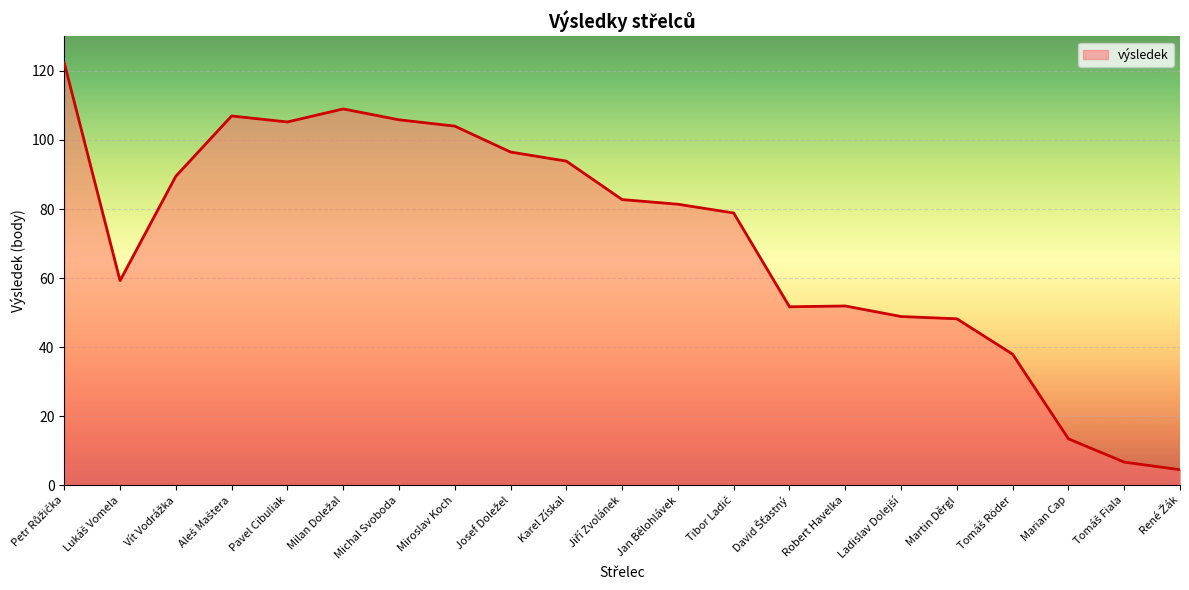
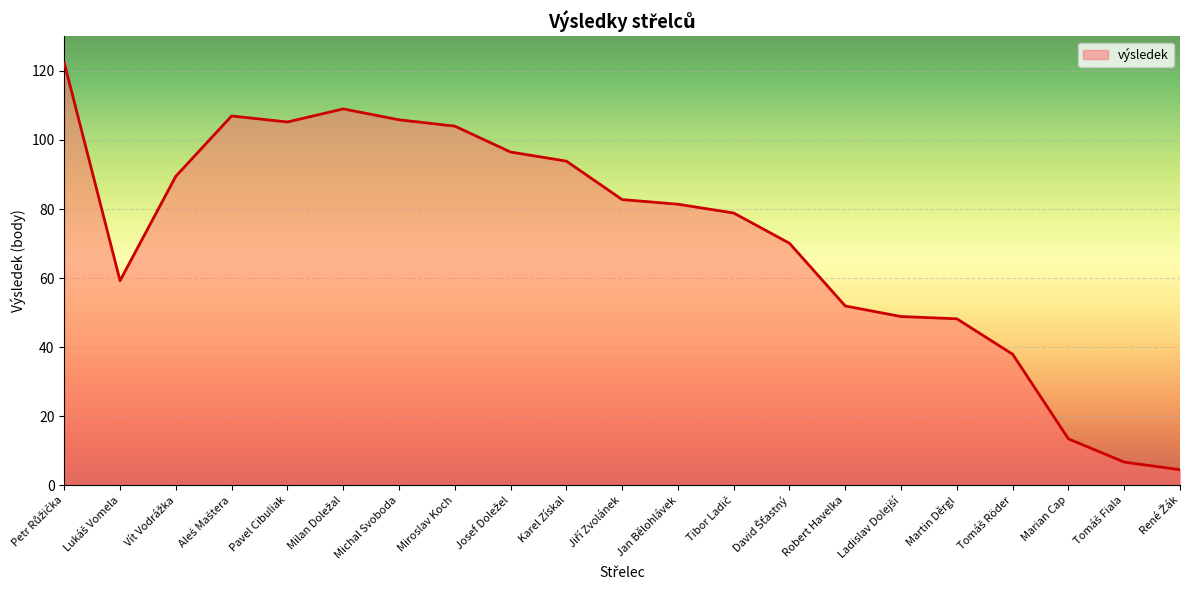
  {
    "Petr Růžička": 122,
    "Lukáš Vomela": 59,
    "Vít Vodrážka": 90,
    "Aleš Maštera": 107,
    "Pavel Cibuliak": 105,
    "Milan Doležal": 109,
    "Michal Svoboda": 106,
    "Miroslav Koch": 104,
    "Josef Doležel": 97,
    "Karel Získal": 94,
    "Jiří Zvolánek": 83,
    "Jan Bělohlávek": 81,
    "Tibor Ladič": 79,
-   "David Šťastný": 52,
+   "David Šťastný": 70,
    "Robert Havelka": 52,
    "Ladislav Dolejší": 49,
    "Martin Děrgl": 48,
    "Tomáš Röder": 38,
    "Marian Cap": 13,
    "Tomáš Fiala": 7,
    "René Žák": 5
  }
